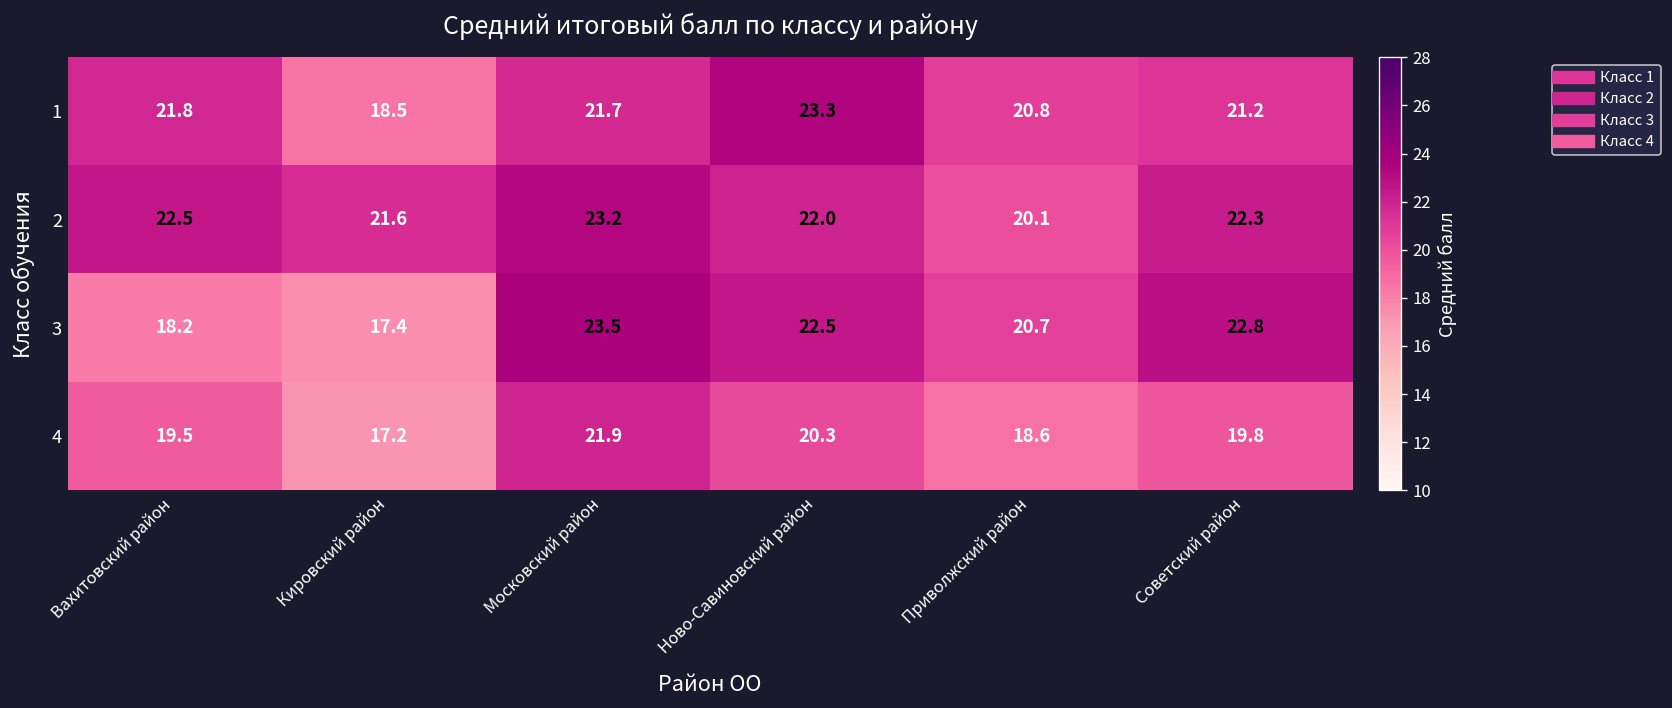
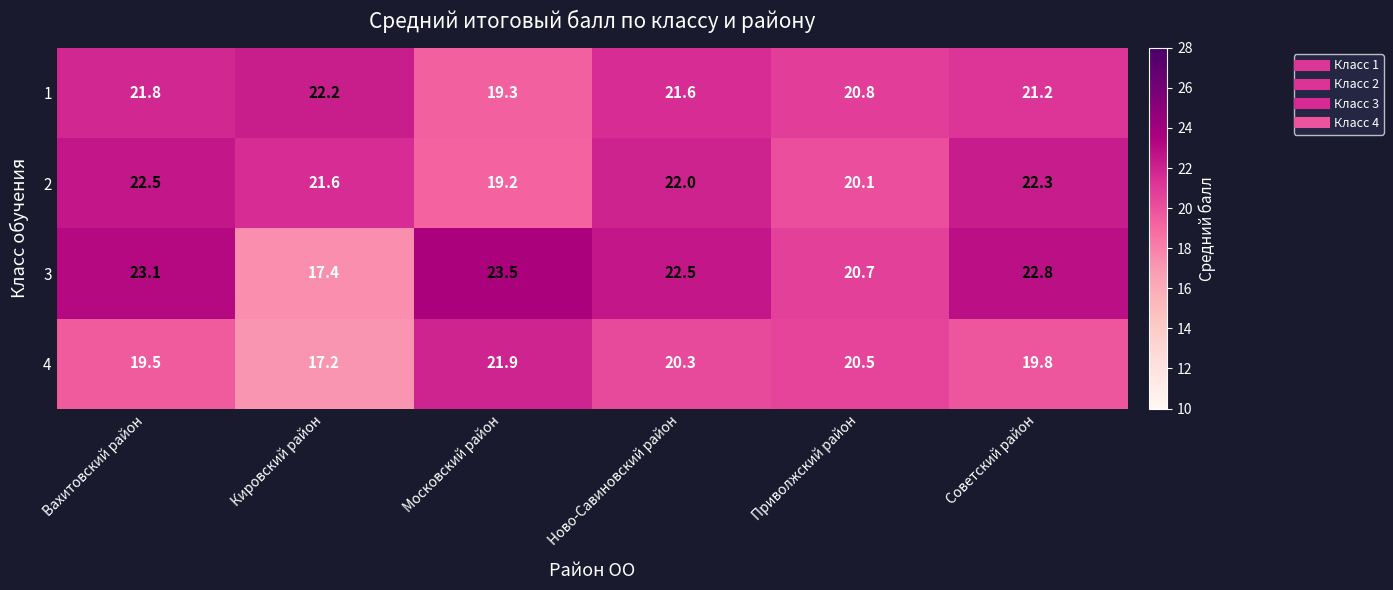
  {
    "1": {
      "Вахитовский район": 21.8,
-     "Кировский район": 18.5,
-     "Московский район": 21.7,
-     "Ново-Савиновский район": 23.3,
+     "Кировский район": 22.2,
+     "Московский район": 19.3,
+     "Ново-Савиновский район": 21.6,
      "Приволжский район": 20.8,
      "Советский район": 21.2
    },
    "2": {
      "Вахитовский район": 22.5,
      "Кировский район": 21.6,
-     "Московский район": 23.2,
+     "Московский район": 19.2,
      "Ново-Савиновский район": 22.0,
      "Приволжский район": 20.1,
      "Советский район": 22.3
    },
    "3": {
-     "Вахитовский район": 18.2,
+     "Вахитовский район": 23.1,
      "Кировский район": 17.4,
      "Московский район": 23.5,
      "Ново-Савиновский район": 22.5,
      "Приволжский район": 20.7,
      "Советский район": 22.8
    },
    "4": {
      "Вахитовский район": 19.5,
      "Кировский район": 17.2,
      "Московский район": 21.9,
      "Ново-Савиновский район": 20.3,
-     "Приволжский район": 18.6,
+     "Приволжский район": 20.5,
      "Советский район": 19.8
    }
  }
